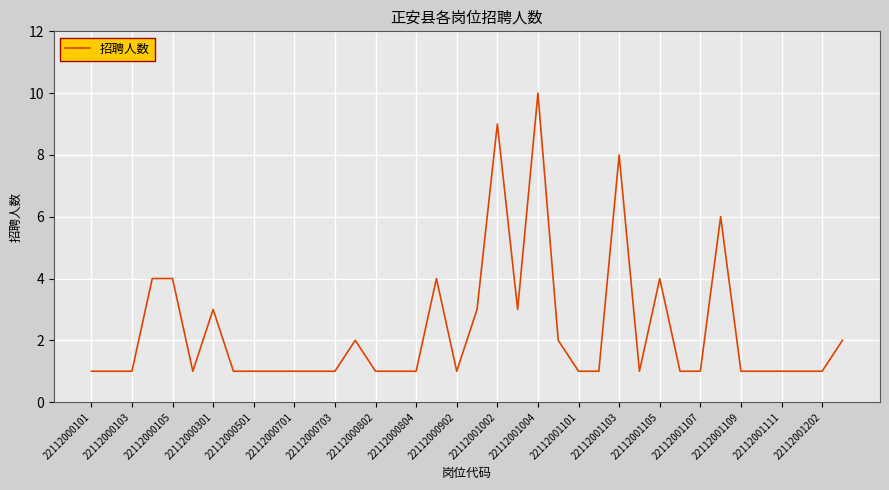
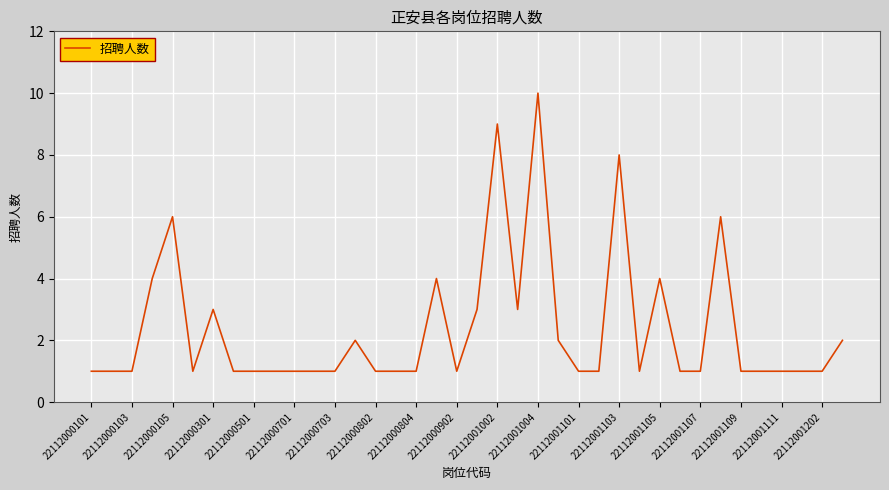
  {
    "22112000101": 1,
    "22112000103": 1,
-   "22112000105": 4,
+   "22112000105": 6,
    "22112000301": 3,
    "22112000501": 1,
    "22112000701": 1,
    "22112000703": 1,
    "22112000802": 1,
    "22112000804": 1,
    "22112000902": 1,
    "22112001002": 9,
    "22112001004": 10,
    "22112001101": 1,
    "22112001103": 8,
    "22112001105": 4,
    "22112001107": 1,
    "22112001109": 1,
    "22112001111": 1,
    "22112001202": 1
  }
